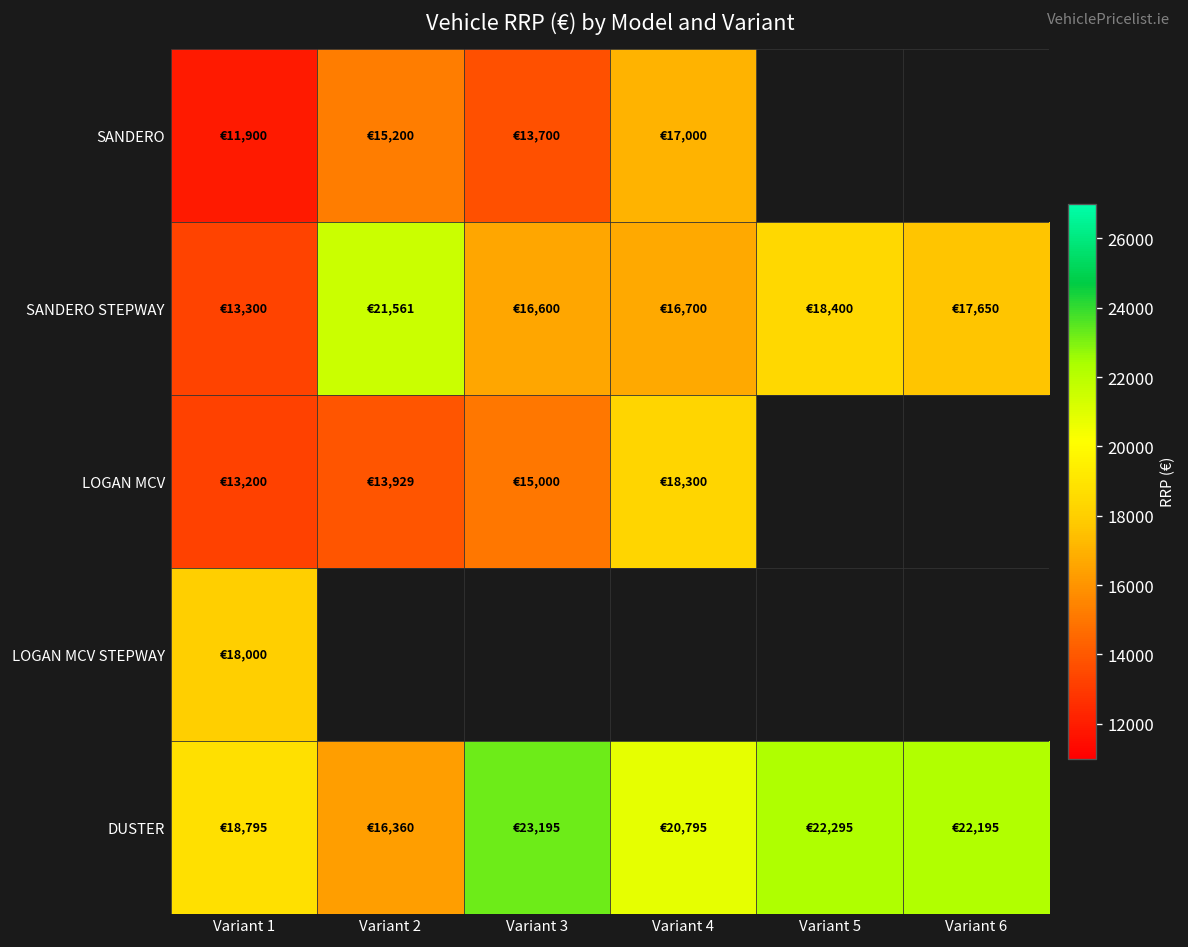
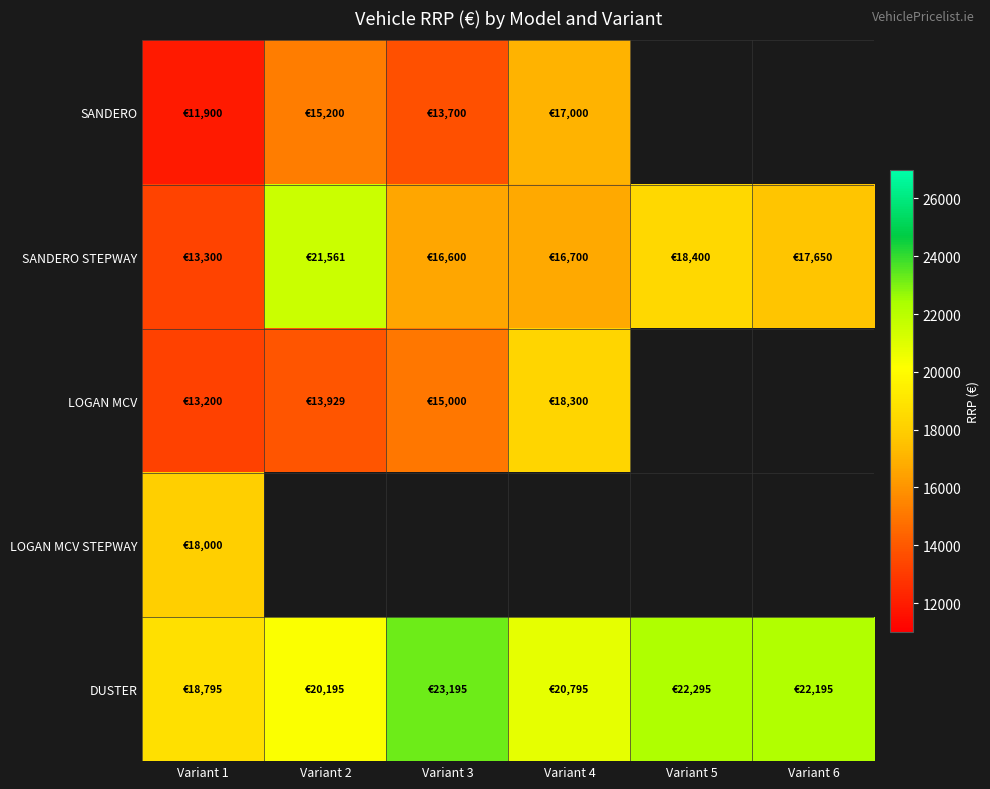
  {
    "SANDERO": {
      "Variant 1": "€11,900",
      "Variant 2": "€15,200",
      "Variant 3": "€13,700",
      "Variant 4": "€17,000"
    },
    "SANDERO STEPWAY": {
      "Variant 1": "€13,300",
      "Variant 2": "€21,561",
      "Variant 3": "€16,600",
      "Variant 4": "€16,700",
      "Variant 5": "€18,400",
      "Variant 6": "€17,650"
    },
    "LOGAN MCV": {
      "Variant 1": "€13,200",
      "Variant 2": "€13,929",
      "Variant 3": "€15,000",
      "Variant 4": "€18,300"
    },
    "LOGAN MCV STEPWAY": {
      "Variant 1": "€18,000"
    },
    "DUSTER": {
      "Variant 1": "€18,795",
-     "Variant 2": "€16,360",
+     "Variant 2": "€20,195",
      "Variant 3": "€23,195",
      "Variant 4": "€20,795",
      "Variant 5": "€22,295",
      "Variant 6": "€22,195"
    }
  }
